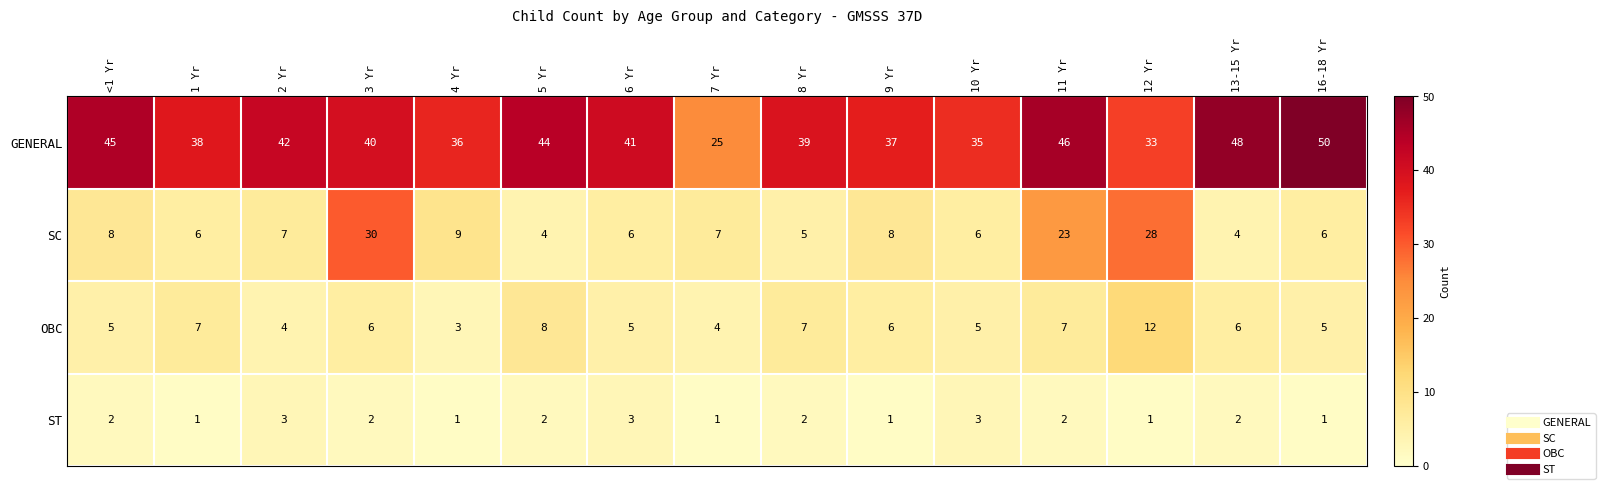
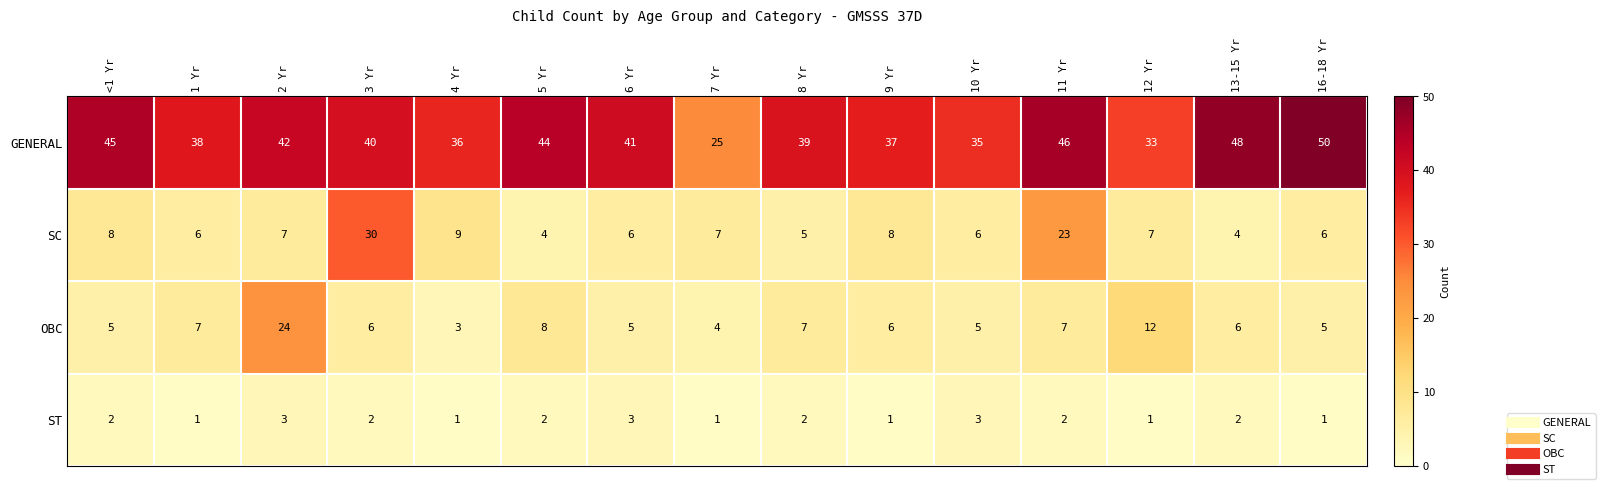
  {
    "GENERAL": {
      "<1 Yr": 45,
      "1 Yr": 38,
      "2 Yr": 42,
      "3 Yr": 40,
      "4 Yr": 36,
      "5 Yr": 44,
      "6 Yr": 41,
      "7 Yr": 25,
      "8 Yr": 39,
      "9 Yr": 37,
      "10 Yr": 35,
      "11 Yr": 46,
      "12 Yr": 33,
      "13-15 Yr": 48,
      "16-18 Yr": 50
    },
    "SC": {
      "<1 Yr": 8,
      "1 Yr": 6,
      "2 Yr": 7,
      "3 Yr": 30,
      "4 Yr": 9,
      "5 Yr": 4,
      "6 Yr": 6,
      "7 Yr": 7,
      "8 Yr": 5,
      "9 Yr": 8,
      "10 Yr": 6,
      "11 Yr": 23,
-     "12 Yr": 28,
+     "12 Yr": 7,
      "13-15 Yr": 4,
      "16-18 Yr": 6
    },
    "OBC": {
      "<1 Yr": 5,
      "1 Yr": 7,
-     "2 Yr": 4,
+     "2 Yr": 24,
      "3 Yr": 6,
      "4 Yr": 3,
      "5 Yr": 8,
      "6 Yr": 5,
      "7 Yr": 4,
      "8 Yr": 7,
      "9 Yr": 6,
      "10 Yr": 5,
      "11 Yr": 7,
      "12 Yr": 12,
      "13-15 Yr": 6,
      "16-18 Yr": 5
    },
    "ST": {
      "<1 Yr": 2,
      "1 Yr": 1,
      "2 Yr": 3,
      "3 Yr": 2,
      "4 Yr": 1,
      "5 Yr": 2,
      "6 Yr": 3,
      "7 Yr": 1,
      "8 Yr": 2,
      "9 Yr": 1,
      "10 Yr": 3,
      "11 Yr": 2,
      "12 Yr": 1,
      "13-15 Yr": 2,
      "16-18 Yr": 1
    }
  }
